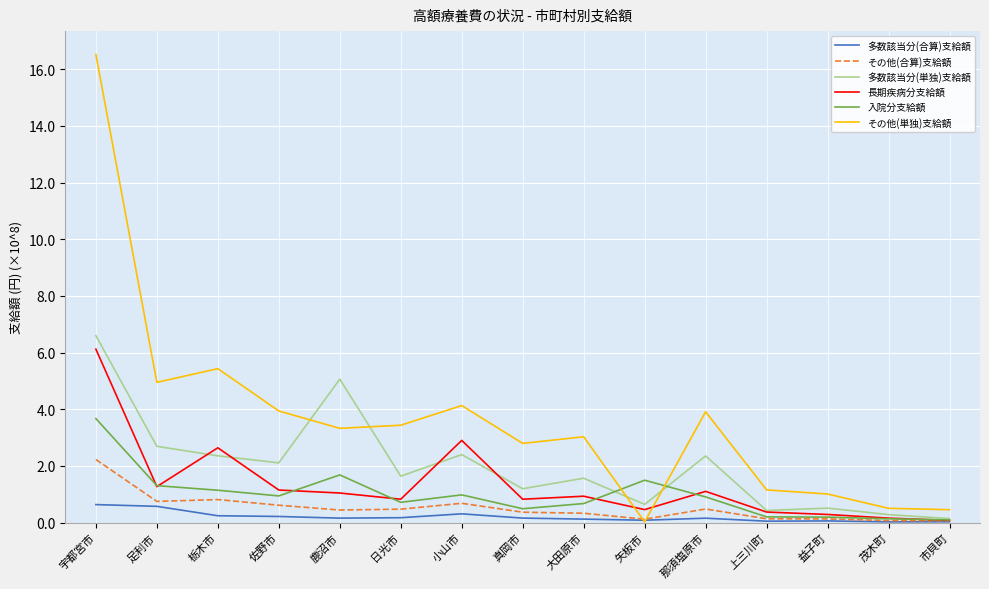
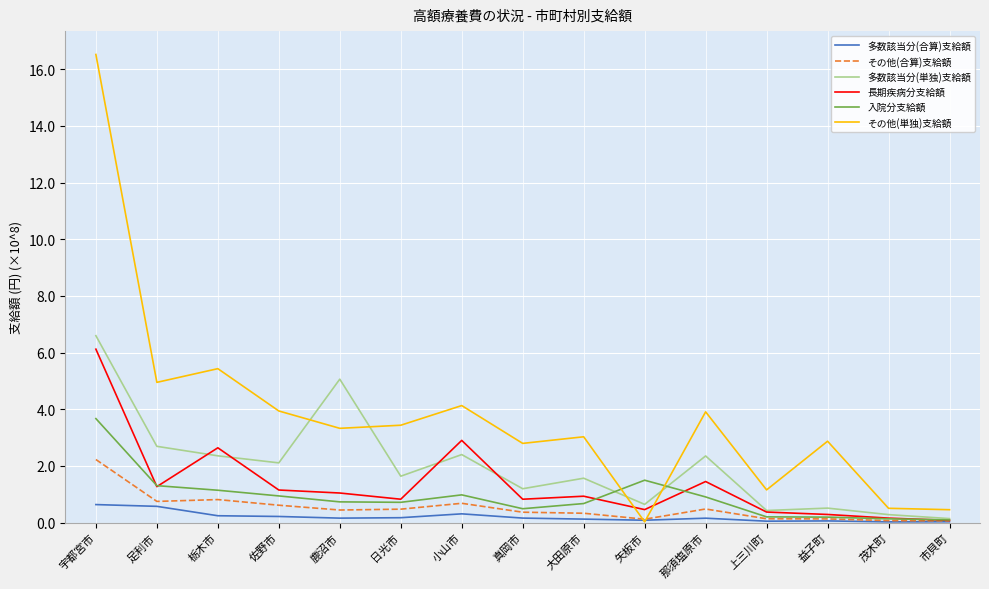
  {
    "多数該当分(合算)支給額": {
      "宇都宮市": 0.6,
      "足利市": 0.6,
      "栃木市": 0.2,
      "佐野市": 0.2,
      "鹿沼市": 0.2,
      "日光市": 0.2,
      "小山市": 0.3,
      "真岡市": 0.2,
      "大田原市": 0.1,
      "那須塩原市": 0.2
    },
    "その他(合算)支給額": {
      "宇都宮市": 2.2,
      "足利市": 0.7,
      "栃木市": 0.8,
      "佐野市": 0.6,
      "鹿沼市": 0.4,
      "日光市": 0.5,
      "小山市": 0.7,
      "真岡市": 0.4,
      "大田原市": 0.3,
      "那須塩原市": 0.5
    },
    "多数該当分(単独)支給額": {
      "宇都宮市": 6.6,
      "足利市": 2.7,
      "栃木市": 2.4,
      "佐野市": 2.1,
      "鹿沼市": 5.1,
      "日光市": 1.6,
      "小山市": 2.4,
      "真岡市": 1.2,
      "大田原市": 1.6,
      "矢板市": 0.6,
      "那須塩原市": 2.4,
      "益子町": 0.5,
      "茂木町": 0.3
    },
    "長期疾病分支給額": {
      "宇都宮市": 6.1,
      "栃木市": 2.6,
      "佐野市": 1.1,
      "鹿沼市": 1.0,
      "日光市": 0.8,
      "小山市": 2.9,
      "真岡市": 0.8,
      "大田原市": 0.9,
      "矢板市": 0.5,
-     "那須塩原市": 1.1,
+     "那須塩原市": 1.4,
      "益子町": 0.3
    },
    "入院分支給額": {
      "宇都宮市": 3.7,
      "栃木市": 1.1,
      "佐野市": 0.9,
-     "鹿沼市": 1.7,
+     "鹿沼市": 0.7,
      "日光市": 0.7,
      "小山市": 1.0,
      "真岡市": 0.5,
      "大田原市": 0.7,
      "矢板市": 1.5,
      "那須塩原市": 0.9
    },
    "その他(単独)支給額": {
      "宇都宮市": 16.5,
      "足利市": 4.9,
      "栃木市": 5.4,
      "佐野市": 3.9,
      "鹿沼市": 3.3,
      "日光市": 3.4,
      "小山市": 4.1,
      "真岡市": 2.8,
      "大田原市": 3.0,
      "那須塩原市": 3.9,
      "上三川町": 1.2,
-     "益子町": 1.0,
+     "益子町": 2.9,
      "茂木町": 0.5,
      "市貝町": 0.5
    }
  }
